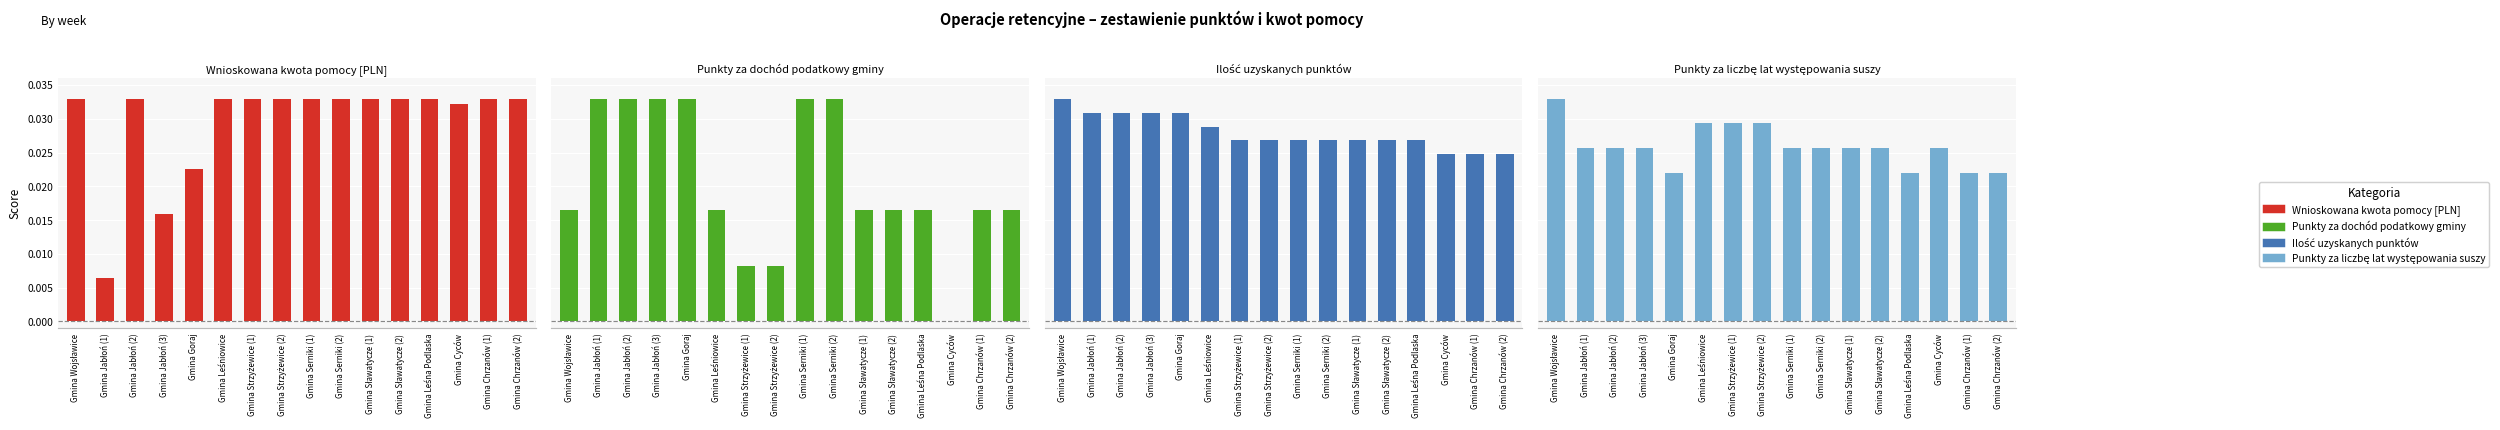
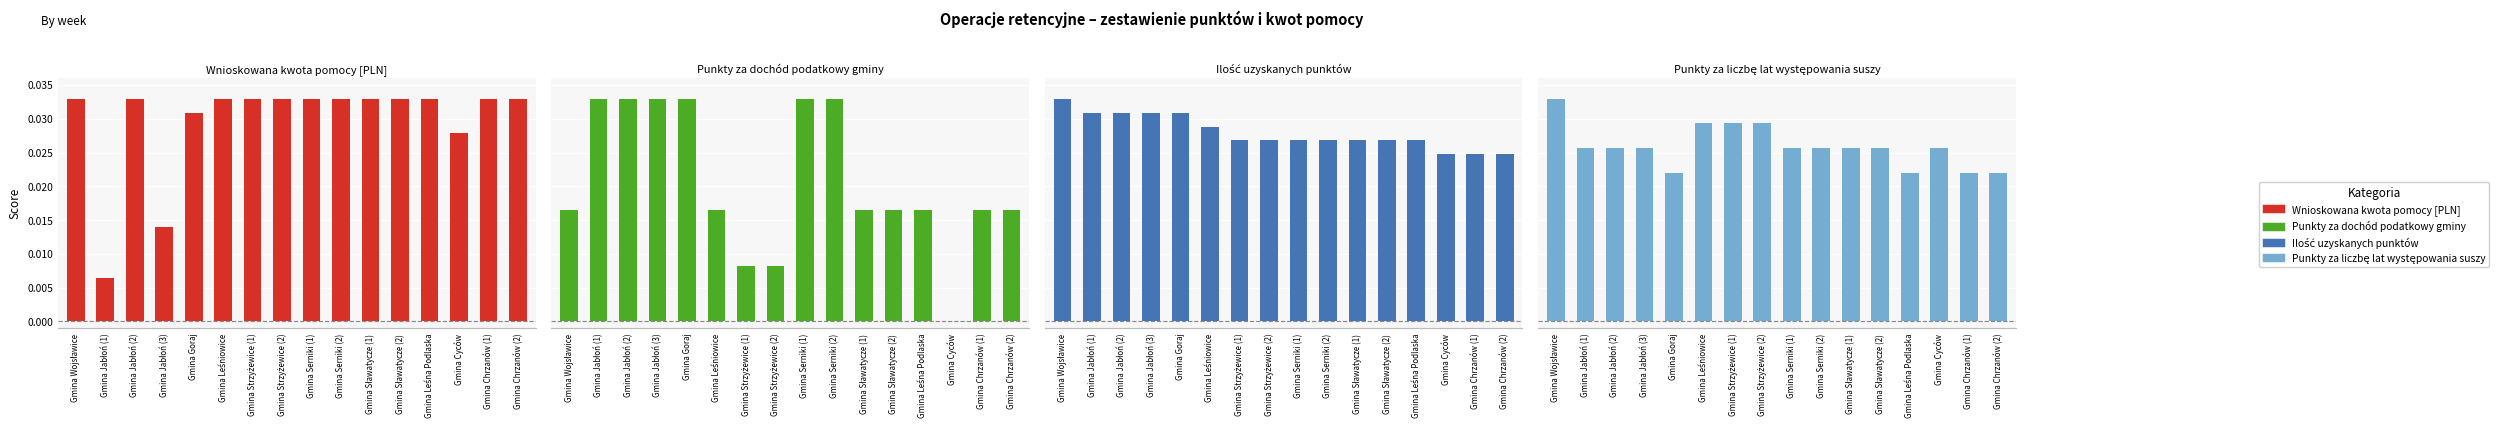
  {
    "Wnioskowana kwota pomocy [PLN]": {
      "Gmina Wojsławice": 0.033,
      "Gmina Jabłoń (1)": 0.006,
      "Gmina Jabłoń (2)": 0.033,
-     "Gmina Jabłoń (3)": 0.016,
-     "Gmina Goraj": 0.023,
+     "Gmina Jabłoń (3)": 0.014,
+     "Gmina Goraj": 0.031,
      "Gmina Leśniowice": 0.033,
      "Gmina Strzyżewice (1)": 0.033,
      "Gmina Strzyżewice (2)": 0.033,
      "Gmina Serniki (1)": 0.033,
      "Gmina Serniki (2)": 0.033,
      "Gmina Sławatycze (1)": 0.033,
      "Gmina Sławatycze (2)": 0.033,
      "Gmina Leśna Podlaska": 0.033,
-     "Gmina Cyców": 0.032,
+     "Gmina Cyców": 0.028,
      "Gmina Chrzanów (1)": 0.033,
      "Gmina Chrzanów (2)": 0.033
    }
  }
